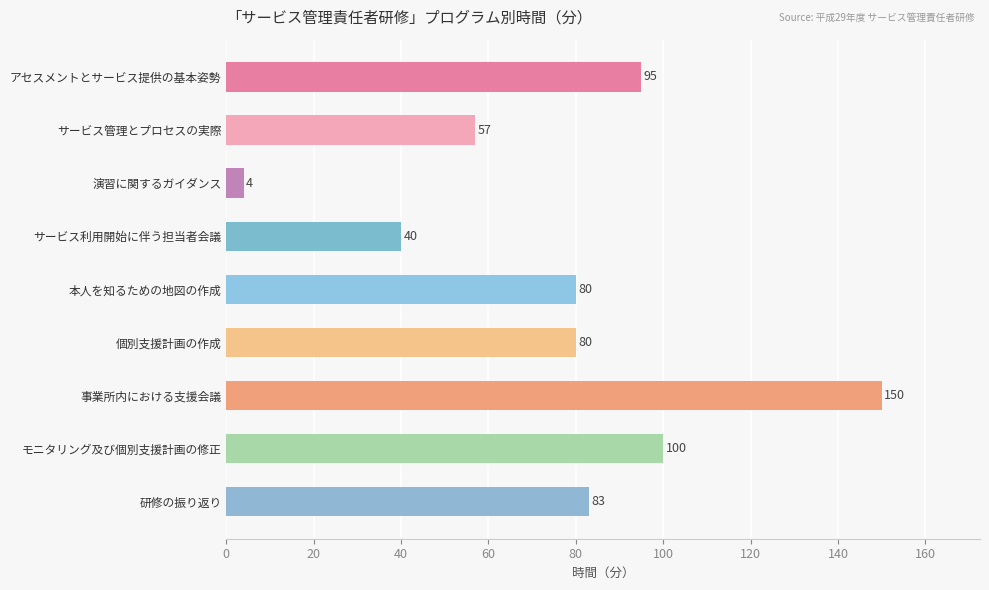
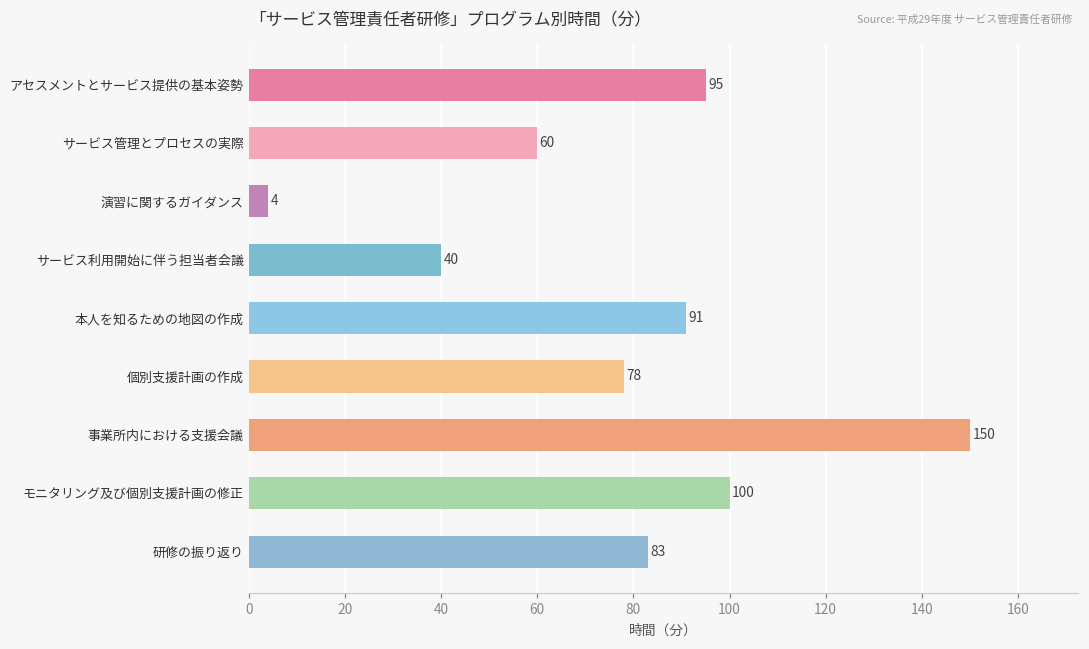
  {
    "アセスメントとサービス提供の基本姿勢": 95,
-   "サービス管理とプロセスの実際": 57,
+   "サービス管理とプロセスの実際": 60,
    "演習に関するガイダンス": 4,
    "サービス利用開始に伴う担当者会議": 40,
-   "本人を知るための地図の作成": 80,
-   "個別支援計画の作成": 80,
+   "本人を知るための地図の作成": 91,
+   "個別支援計画の作成": 78,
    "事業所内における支援会議": 150,
    "モニタリング及び個別支援計画の修正": 100,
    "研修の振り返り": 83
  }
